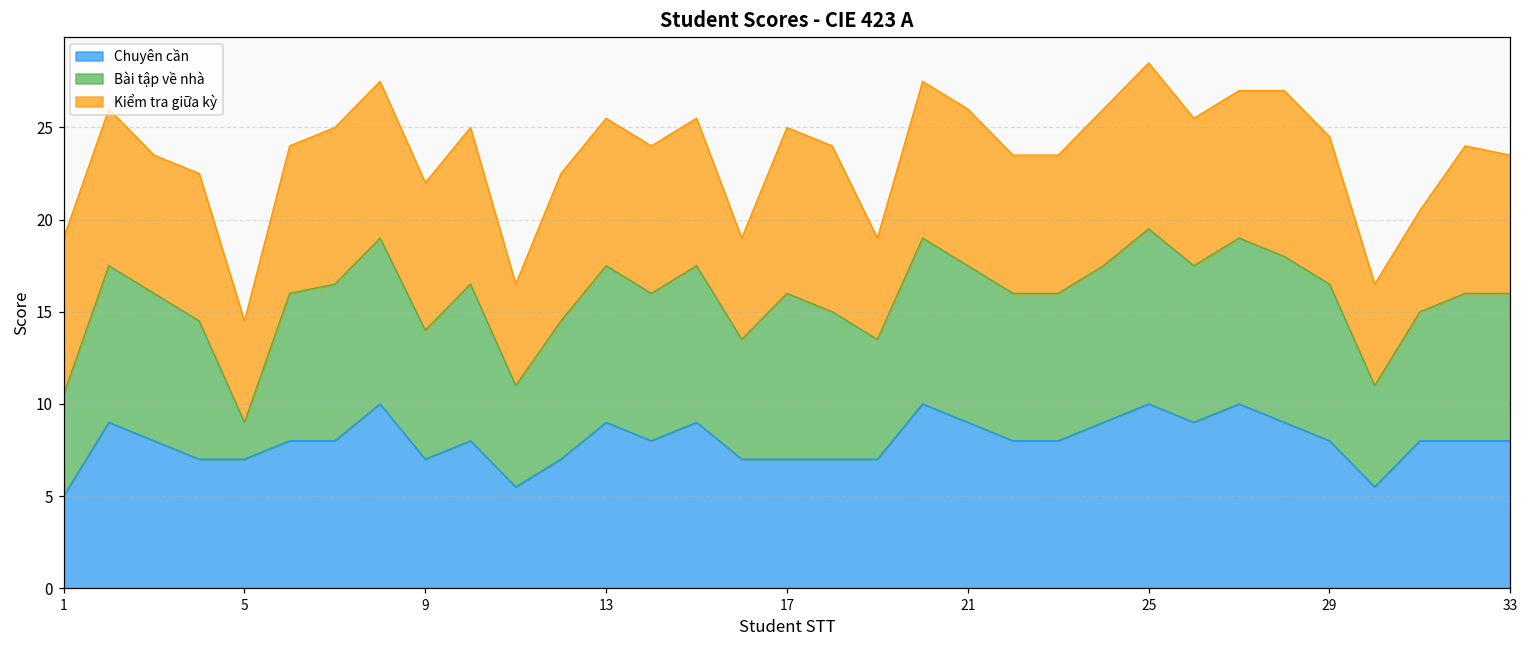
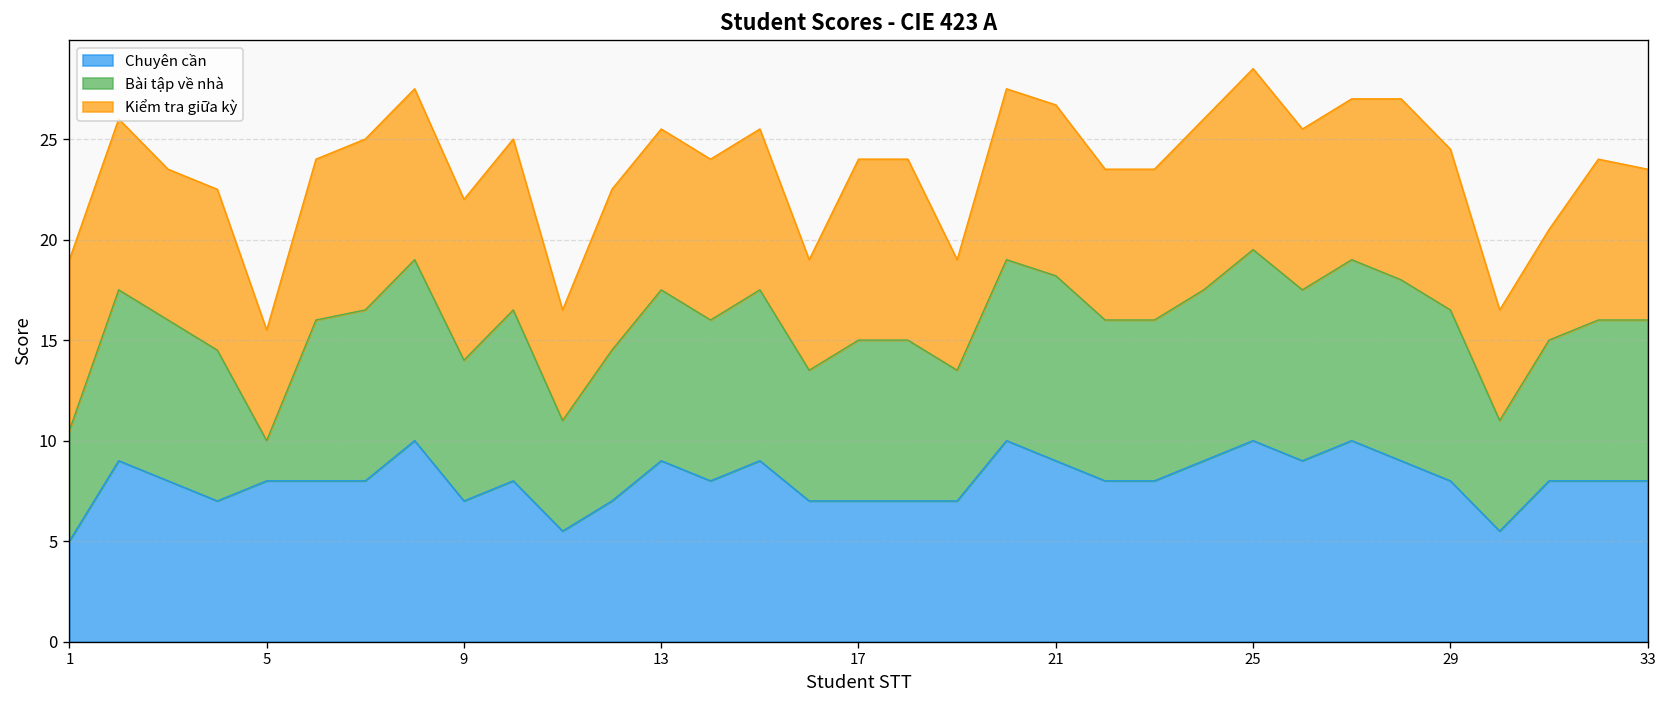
  {
    "Chuyên cần": {
      "1": 5,
-     "5": 7,
+     "5": 8,
      "9": 7,
      "13": 9,
      "17": 7,
      "21": 9,
      "25": 10,
      "29": 8,
      "33": 8
    },
    "Bài tập về nhà": {
      "1": 5.5,
      "5": 2.0,
      "9": 7.0,
      "13": 8.5,
-     "17": 9,
-     "21": 8.5,
+     "17": 8,
+     "21": 9.2,
      "25": 9.5,
      "29": 8.5,
      "33": 8.0
    },
    "Kiểm tra giữa kỳ": {
      "1": 8.5,
      "5": 5.5,
      "9": 8.0,
      "13": 8.0,
      "17": 9.0,
      "21": 8.5,
      "25": 9.0,
      "29": 8.0,
      "33": 7.5
    }
  }
